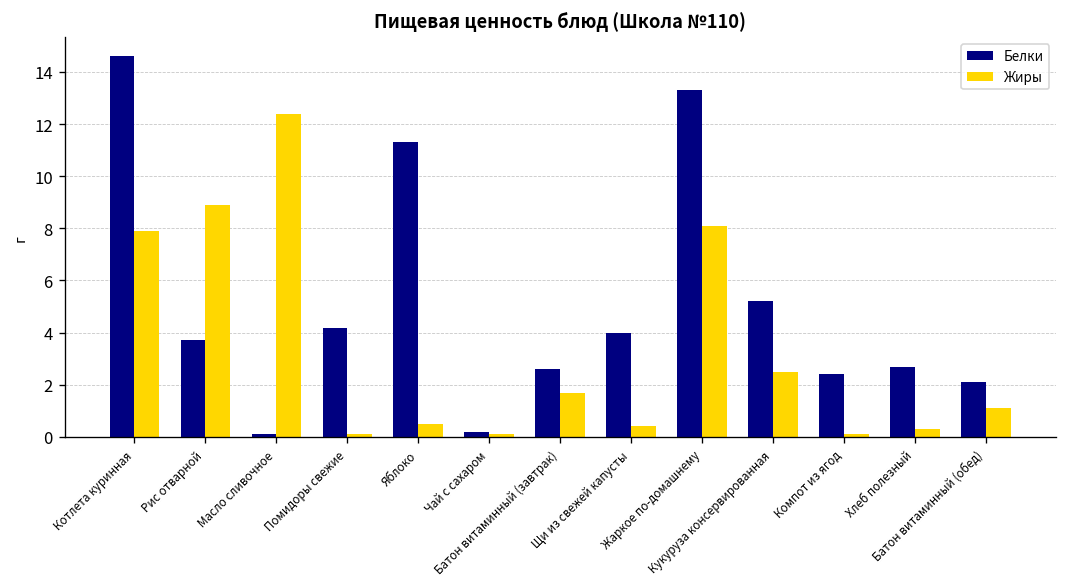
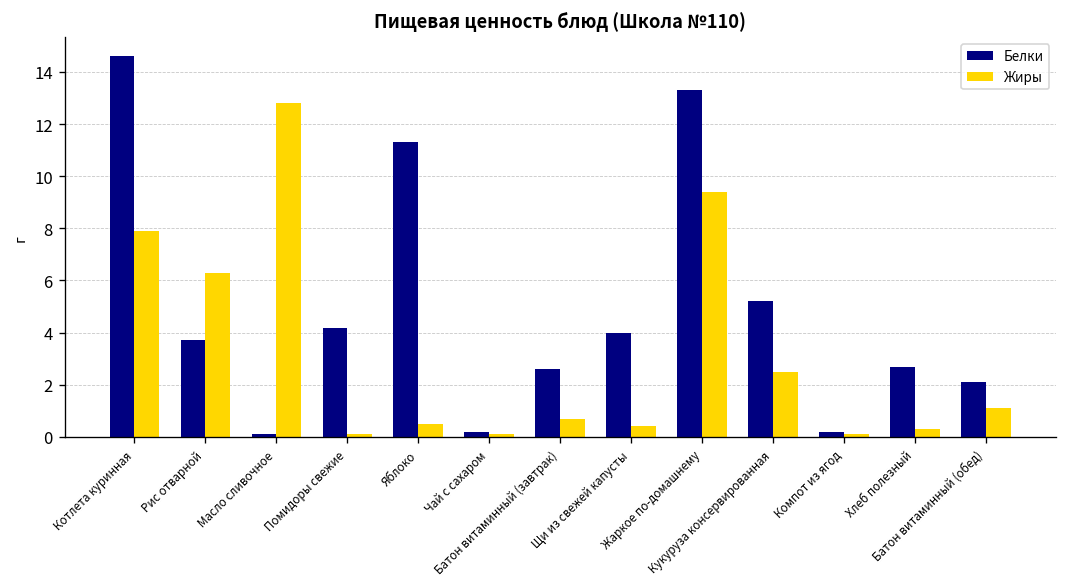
  {
    "Белки": {
      "Котлета куринная": 14.6,
      "Рис отварной": 3.7,
      "Масло сливочное": 0.1,
      "Помидоры свежие": 4.2,
      "Яблоко": 11.3,
      "Чай с сахаром": 0.2,
      "Батон витаминный (завтрак)": 2.6,
      "Щи из свежей капусты": 4.0,
      "Жаркое по-домашнему": 13.3,
      "Кукуруза консервированная": 5.2,
-     "Компот из ягод": 2.4,
+     "Компот из ягод": 0.2,
      "Хлеб полезный": 2.7,
      "Батон витаминный (обед)": 2.1
    },
    "Жиры": {
      "Котлета куринная": 7.9,
-     "Рис отварной": 8.9,
-     "Масло сливочное": 12.4,
+     "Рис отварной": 6.3,
+     "Масло сливочное": 12.8,
      "Яблоко": 0.5,
-     "Батон витаминный (завтрак)": 1.7,
+     "Батон витаминный (завтрак)": 0.7,
      "Щи из свежей капусты": 0.4,
-     "Жаркое по-домашнему": 8.1,
+     "Жаркое по-домашнему": 9.4,
      "Кукуруза консервированная": 2.5,
      "Хлеб полезный": 0.3,
      "Батон витаминный (обед)": 1.1
    }
  }
